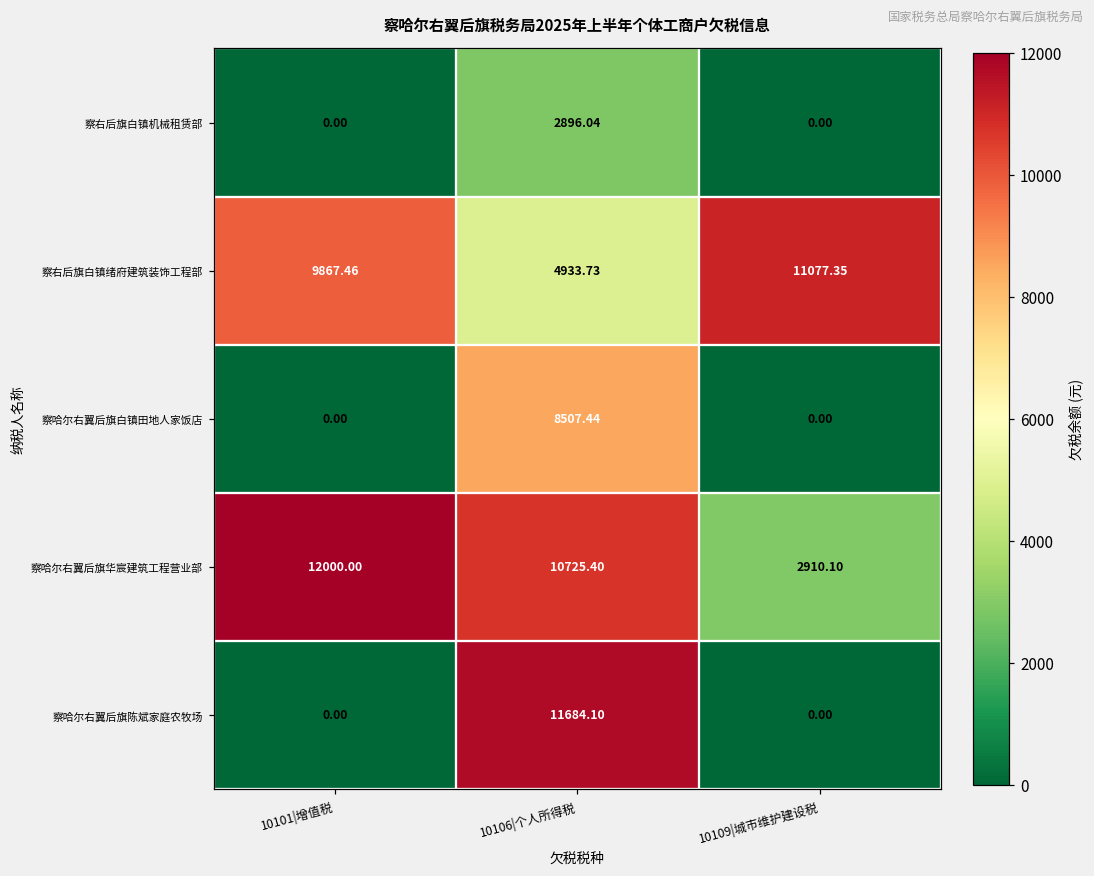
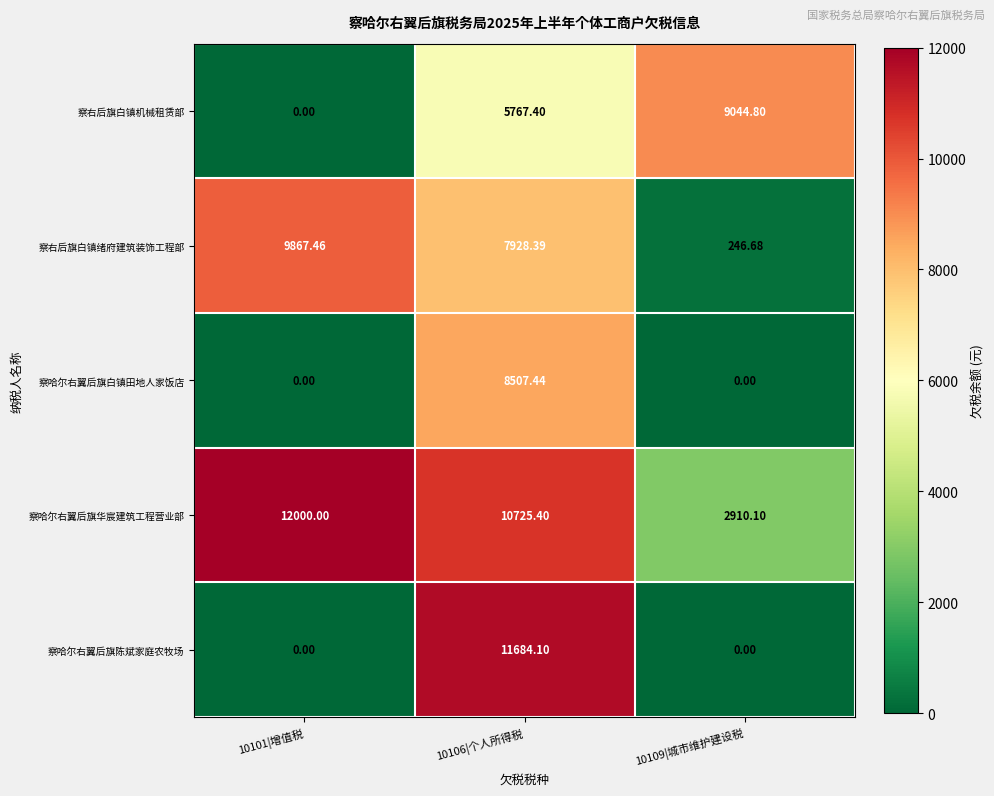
  {
    "察右后旗白镇机械租赁部": {
      "10101|增值税": 0.00,
-     "10106|个人所得税": 2896.04,
-     "10109|城市维护建设税": 0.00
+     "10106|个人所得税": 5767.40,
+     "10109|城市维护建设税": 9044.80
    },
    "察右后旗白镇绪府建筑装饰工程部": {
      "10101|增值税": 9867.46,
-     "10106|个人所得税": 4933.73,
-     "10109|城市维护建设税": 11077.35
+     "10106|个人所得税": 7928.39,
+     "10109|城市维护建设税": 246.68
    },
    "察哈尔右翼后旗白镇田地人家饭店": {
      "10101|增值税": 0.00,
      "10106|个人所得税": 8507.44,
      "10109|城市维护建设税": 0.00
    },
    "察哈尔右翼后旗华宸建筑工程营业部": {
      "10101|增值税": 12000.00,
      "10106|个人所得税": 10725.40,
      "10109|城市维护建设税": 2910.10
    },
    "察哈尔右翼后旗陈斌家庭农牧场": {
      "10101|增值税": 0.00,
      "10106|个人所得税": 11684.10,
      "10109|城市维护建设税": 0.00
    }
  }
